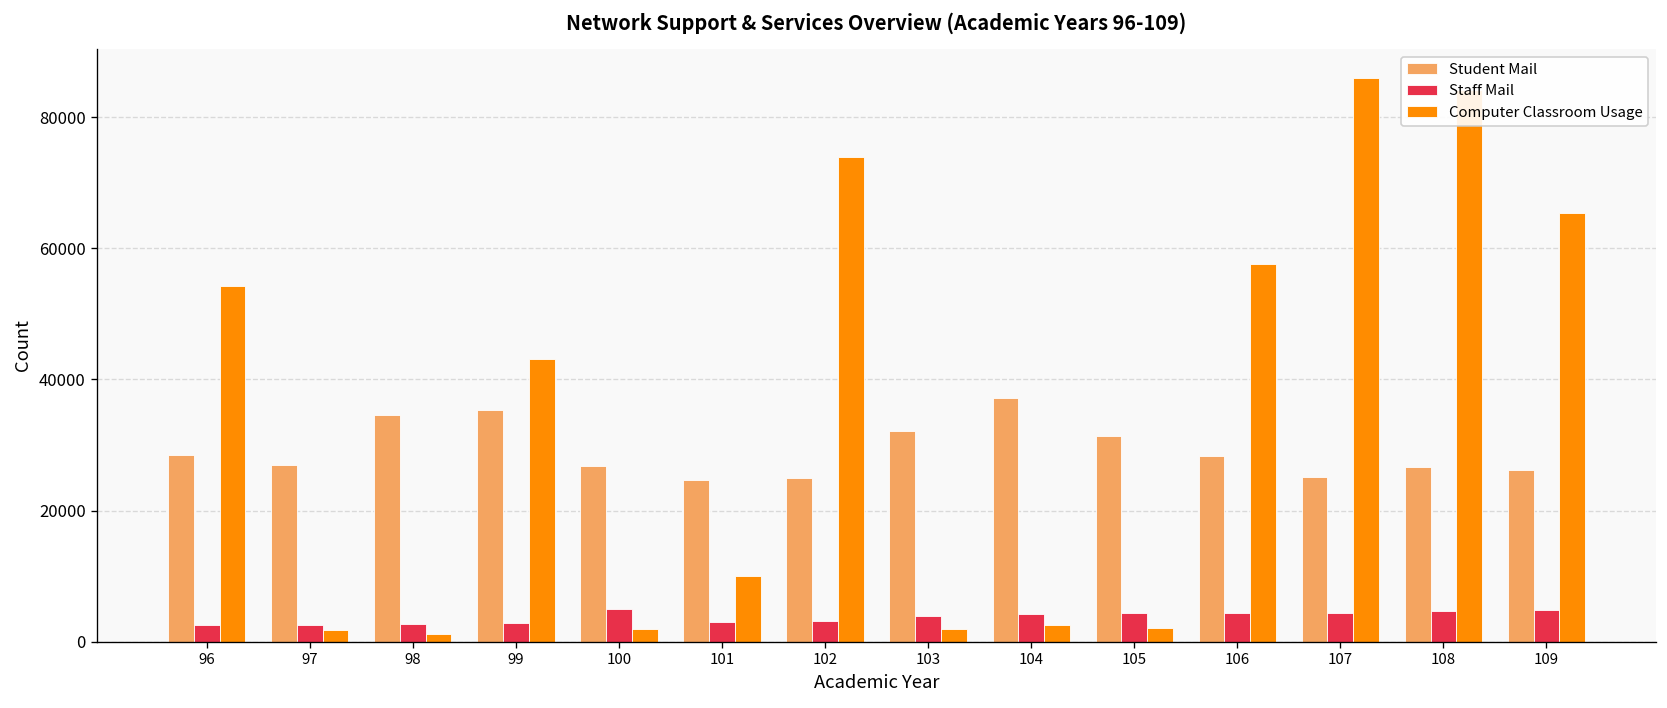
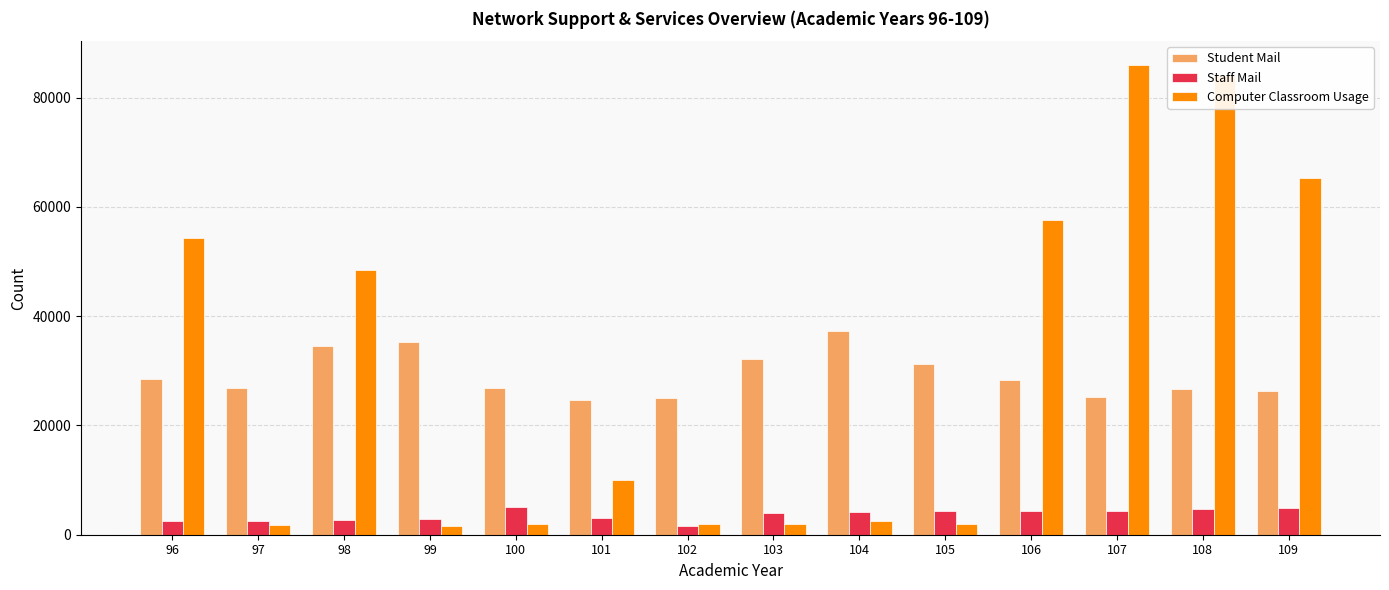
  {
    "Student Mail": {
      "96": 28000,
      "97": 27000,
      "98": 35000,
      "99": 35000,
      "100": 27000,
      "101": 25000,
      "102": 25000,
      "103": 32000,
      "104": 37000,
      "105": 31000,
      "106": 28000,
      "107": 25000,
      "108": 27000,
      "109": 26000
    },
    "Staff Mail": {
      "96": 2000,
      "97": 3000,
      "98": 3000,
      "99": 3000,
      "100": 5000,
      "101": 3000,
-     "102": 3000,
+     "102": 2000,
      "103": 4000,
      "104": 4000,
      "105": 4000,
      "106": 4000,
      "107": 4000,
      "108": 5000,
      "109": 5000
    },
    "Computer Classroom Usage": {
      "96": 54000,
      "97": 2000,
-     "98": 1000,
-     "99": 43000,
+     "98": 48000,
+     "99": 2000,
      "100": 2000,
      "101": 10000,
-     "102": 74000,
+     "102": 2000,
      "103": 2000,
      "104": 3000,
      "105": 2000,
      "106": 58000,
      "107": 86000,
      "109": 65000
    }
  }
